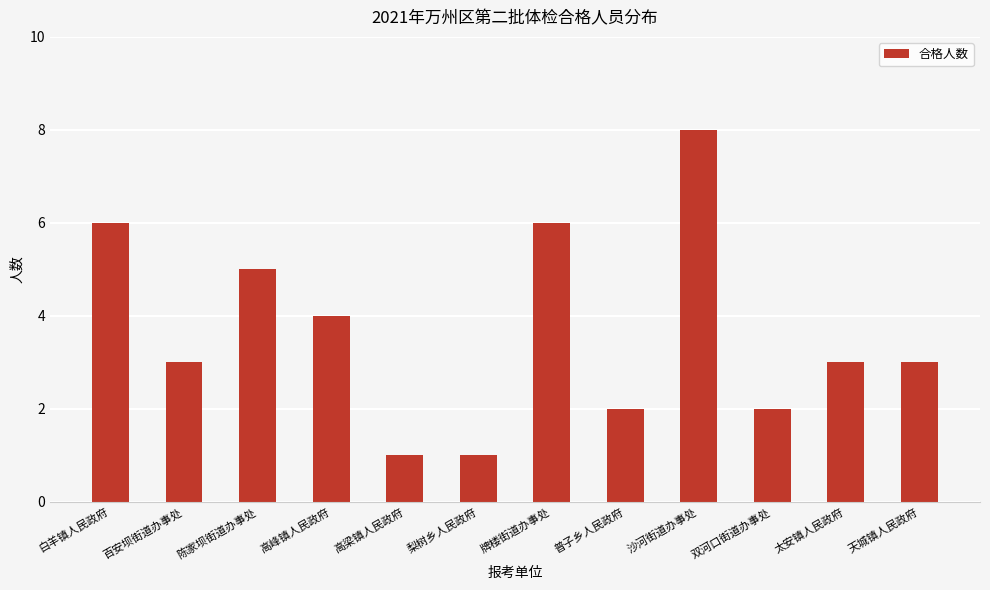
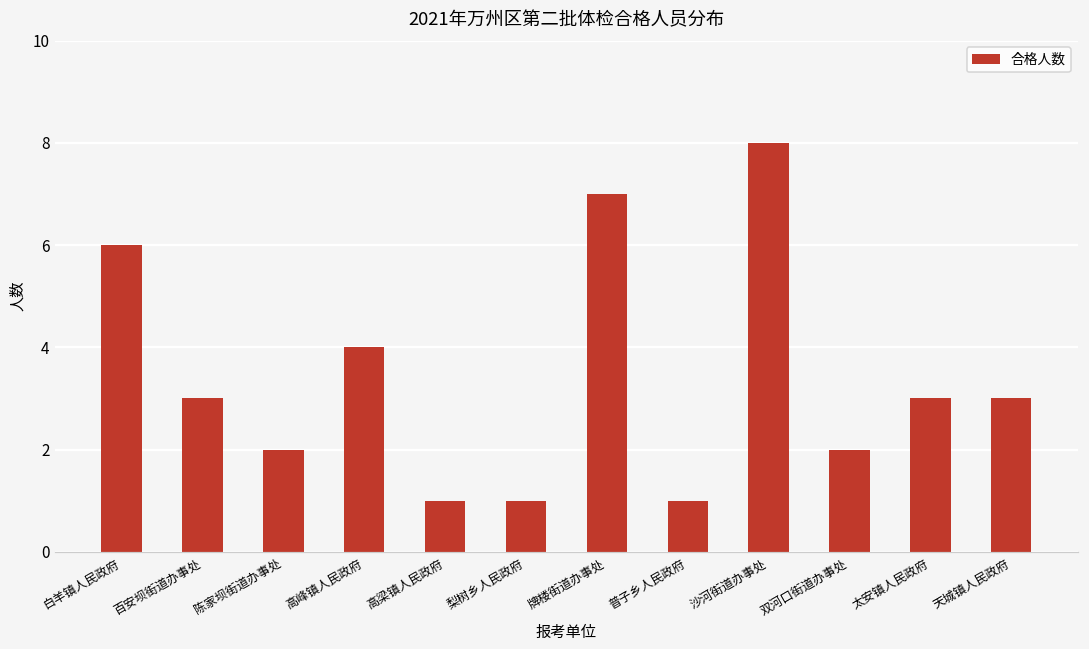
  {
    "白羊镇人民政府": 6,
    "百安坝街道办事处": 3,
-   "陈家坝街道办事处": 5,
+   "陈家坝街道办事处": 2,
    "高峰镇人民政府": 4,
    "高梁镇人民政府": 1,
    "梨树乡人民政府": 1,
-   "牌楼街道办事处": 6,
-   "普子乡人民政府": 2,
+   "牌楼街道办事处": 7,
+   "普子乡人民政府": 1,
    "沙河街道办事处": 8,
    "双河口街道办事处": 2,
    "太安镇人民政府": 3,
    "天城镇人民政府": 3
  }
